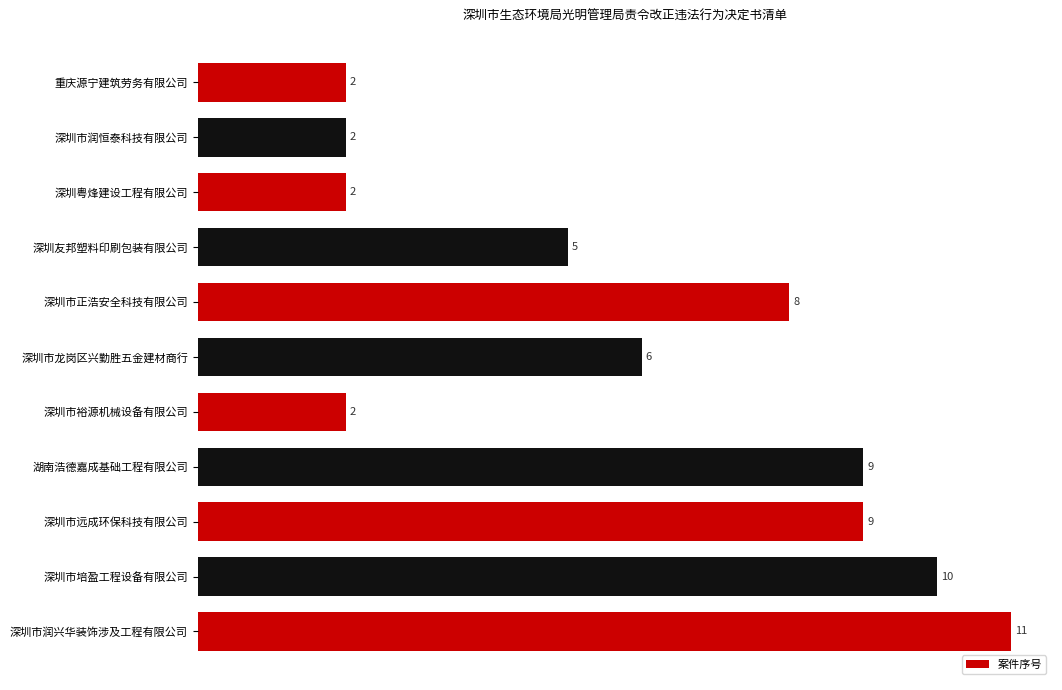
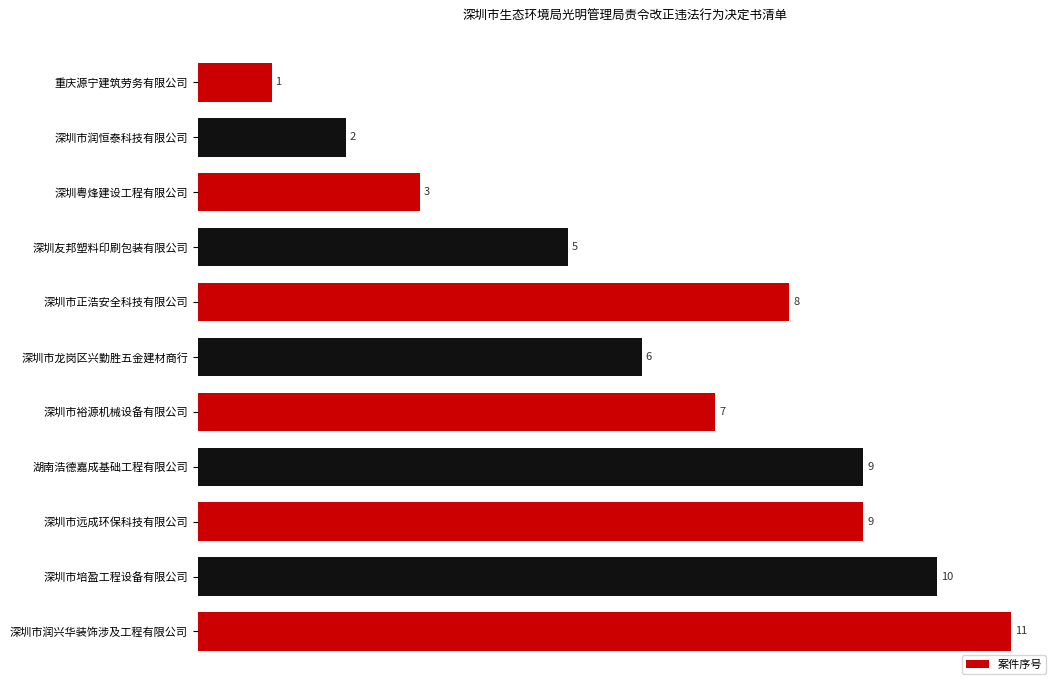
  {
-   "重庆源宁建筑劳务有限公司": 2,
+   "重庆源宁建筑劳务有限公司": 1,
    "深圳市润恒泰科技有限公司": 2,
-   "深圳粤烽建设工程有限公司": 2,
+   "深圳粤烽建设工程有限公司": 3,
    "深圳友邦塑料印刷包装有限公司": 5,
    "深圳市正浩安全科技有限公司": 8,
    "深圳市龙岗区兴勤胜五金建材商行": 6,
-   "深圳市裕源机械设备有限公司": 2,
+   "深圳市裕源机械设备有限公司": 7,
    "湖南浩德嘉成基础工程有限公司": 9,
    "深圳市远成环保科技有限公司": 9,
    "深圳市培盈工程设备有限公司": 10,
    "深圳市润兴华装饰涉及工程有限公司": 11
  }
